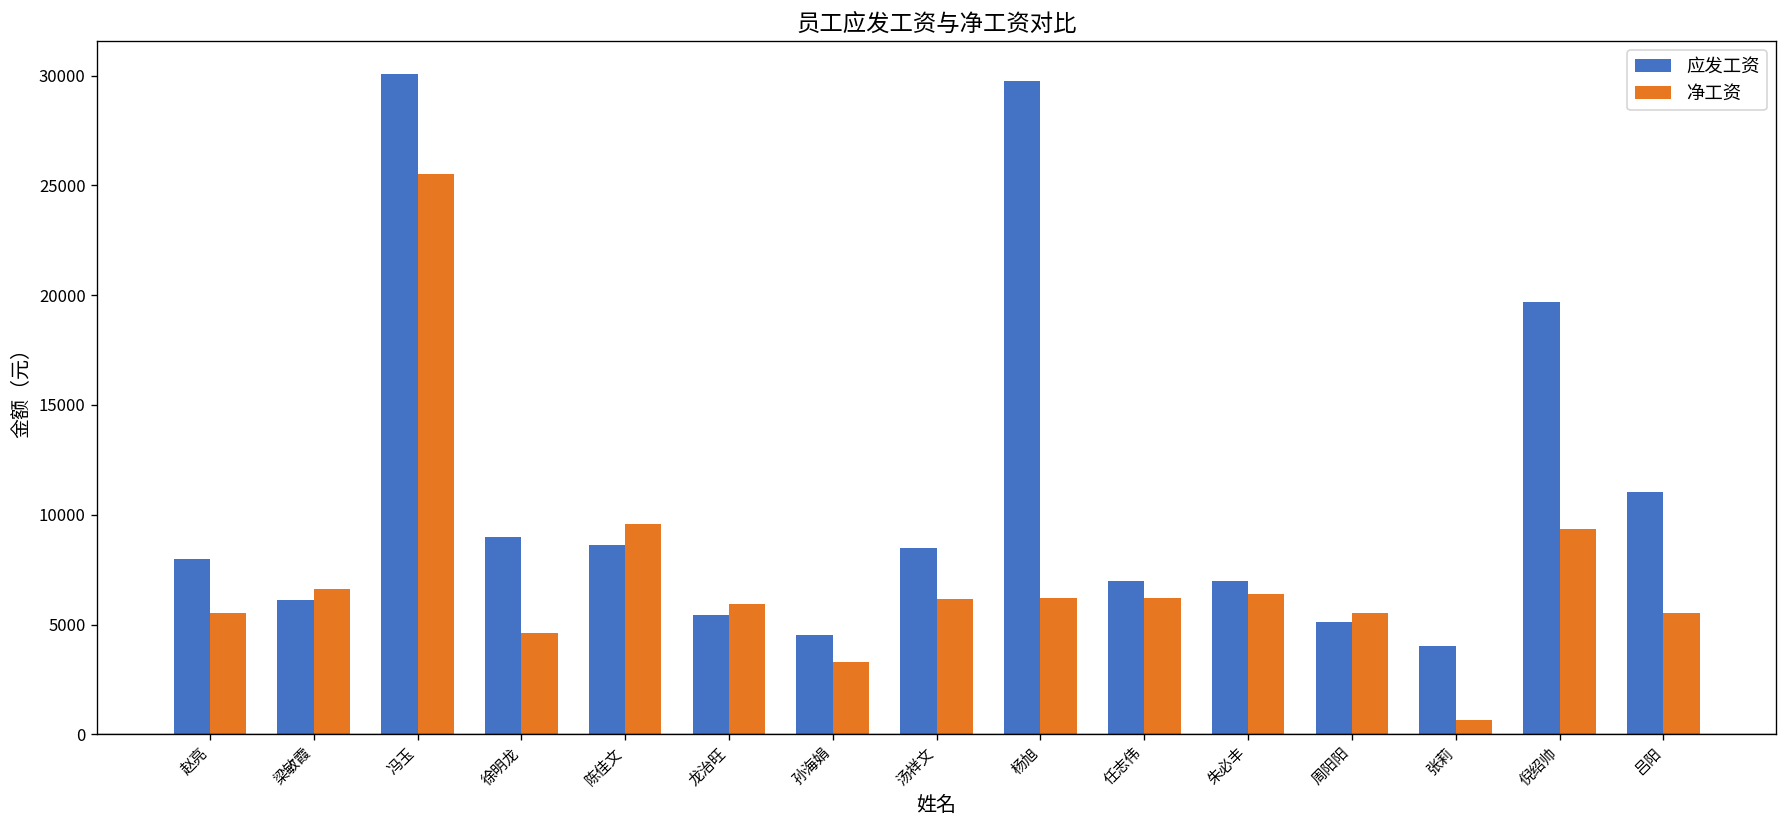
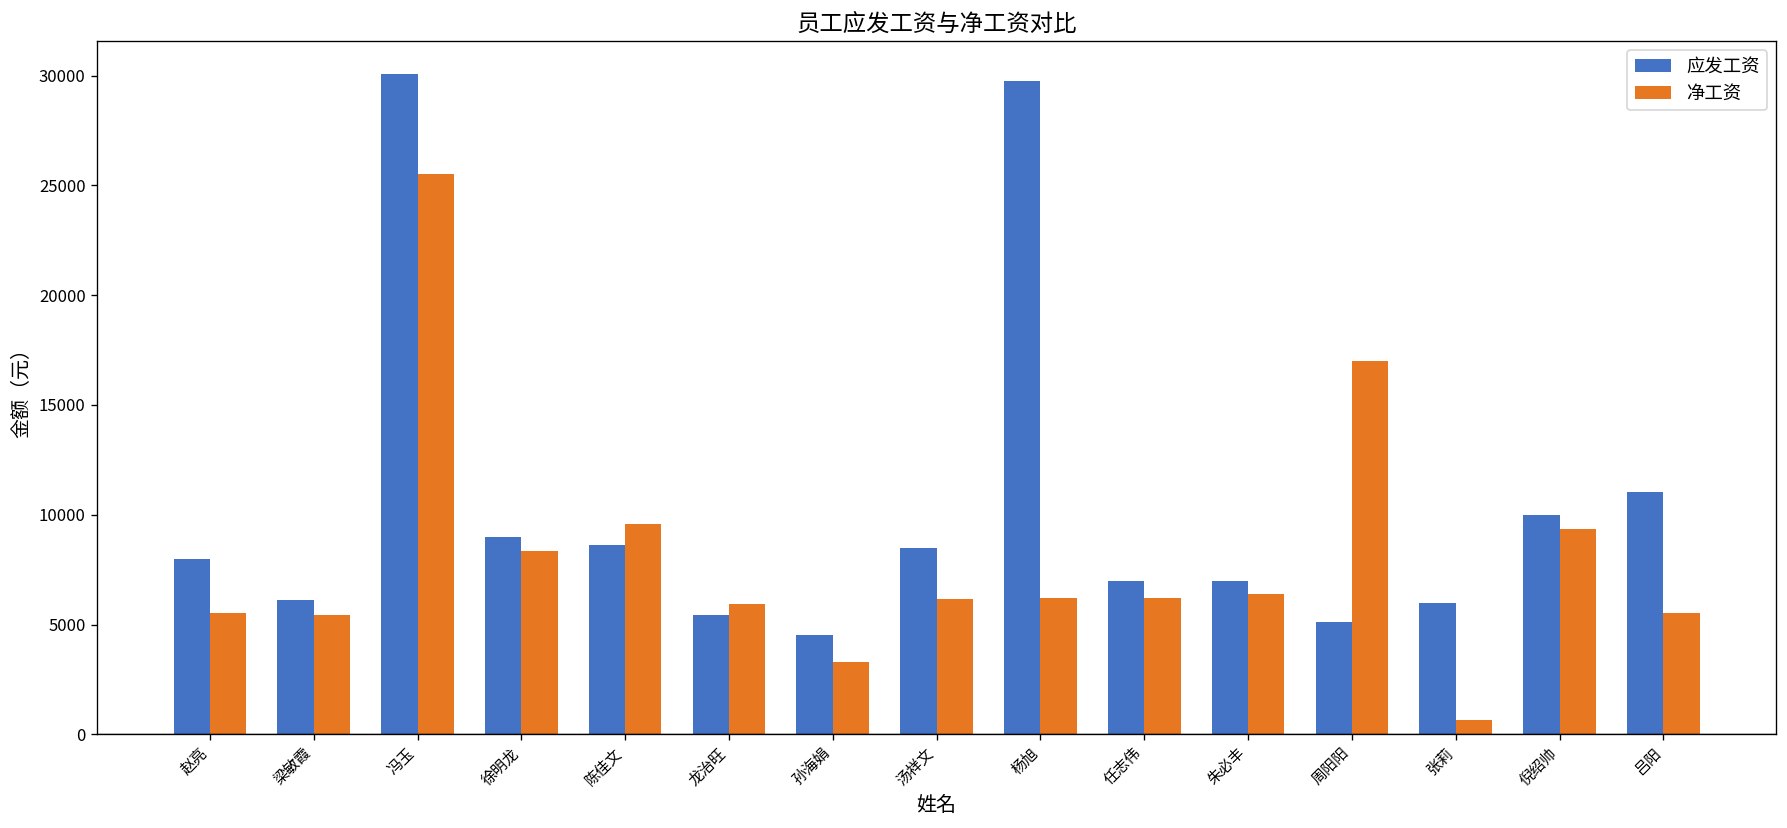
  {
    "应发工资": {
      "赵亮": 8000,
      "梁敏霞": 6100,
      "冯玉": 30100,
      "徐明龙": 9000,
      "陈佳文": 8600,
      "龙治旺": 5500,
      "孙海娟": 4500,
      "汤祥文": 8500,
      "杨旭": 29800,
      "任志伟": 7000,
      "朱必丰": 7000,
      "周阳阳": 5100,
-     "张莉": 4000,
-     "倪绍帅": 19700,
+     "张莉": 6000,
+     "倪绍帅": 10000,
      "吕阳": 11000
    },
    "净工资": {
      "赵亮": 5500,
-     "梁敏霞": 6600,
+     "梁敏霞": 5400,
      "冯玉": 25500,
-     "徐明龙": 4600,
+     "徐明龙": 8400,
      "陈佳文": 9600,
      "龙治旺": 5900,
      "孙海娟": 3300,
      "汤祥文": 6200,
      "杨旭": 6200,
      "任志伟": 6200,
      "朱必丰": 6400,
-     "周阳阳": 5500,
+     "周阳阳": 17000,
      "张莉": 700,
      "倪绍帅": 9300,
      "吕阳": 5500
    }
  }
